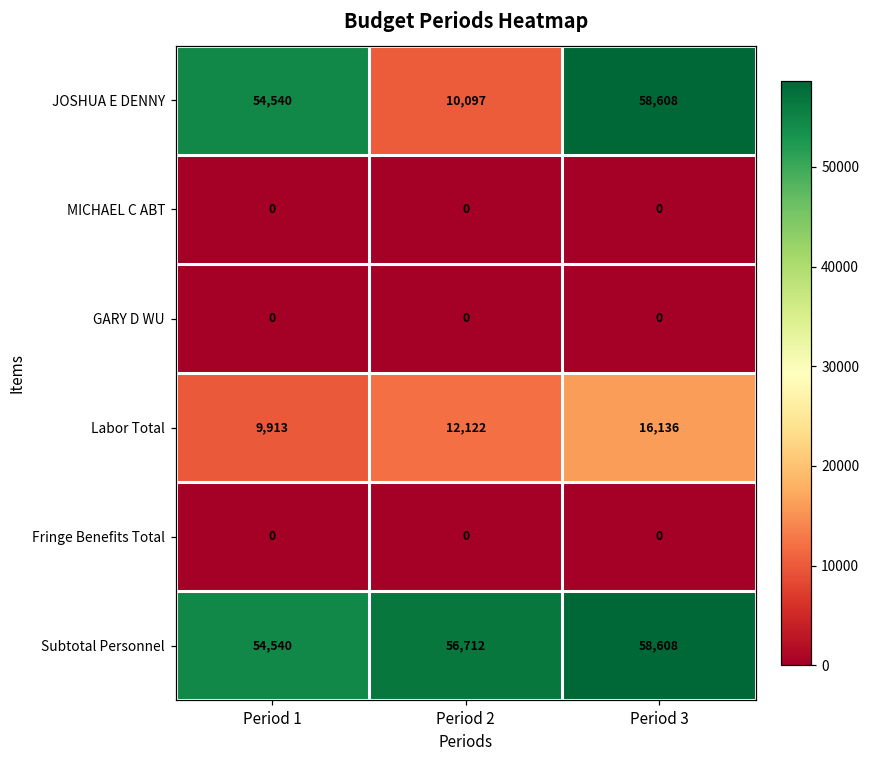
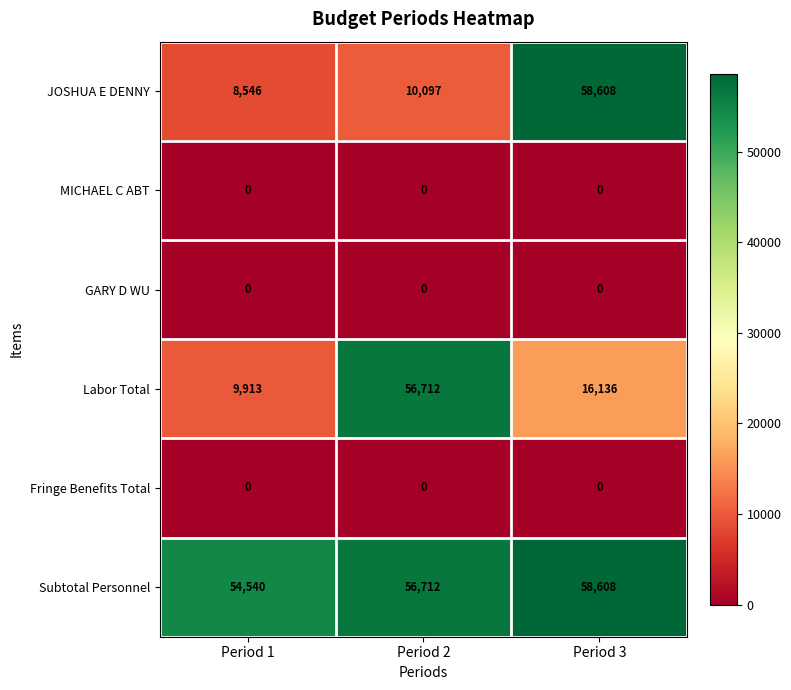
  {
    "JOSHUA E DENNY": {
-     "Period 1": "54,540",
+     "Period 1": "8,546",
      "Period 2": "10,097",
      "Period 3": "58,608"
    },
    "MICHAEL C ABT": {
      "Period 1": "0",
      "Period 2": "0",
      "Period 3": "0"
    },
    "GARY D WU": {
      "Period 1": "0",
      "Period 2": "0",
      "Period 3": "0"
    },
    "Labor Total": {
      "Period 1": "9,913",
-     "Period 2": "12,122",
+     "Period 2": "56,712",
      "Period 3": "16,136"
    },
    "Fringe Benefits Total": {
      "Period 1": "0",
      "Period 2": "0",
      "Period 3": "0"
    },
    "Subtotal Personnel": {
      "Period 1": "54,540",
      "Period 2": "56,712",
      "Period 3": "58,608"
    }
  }
